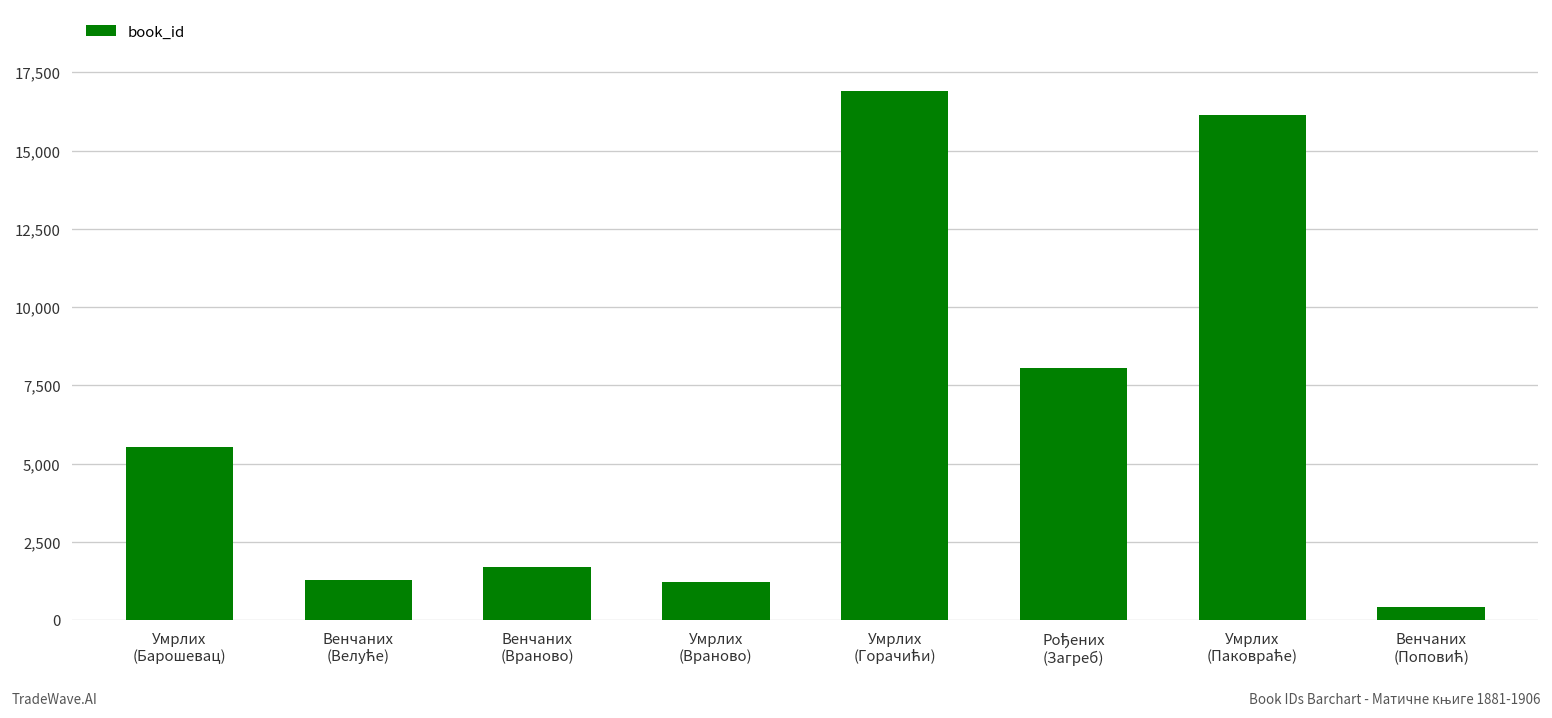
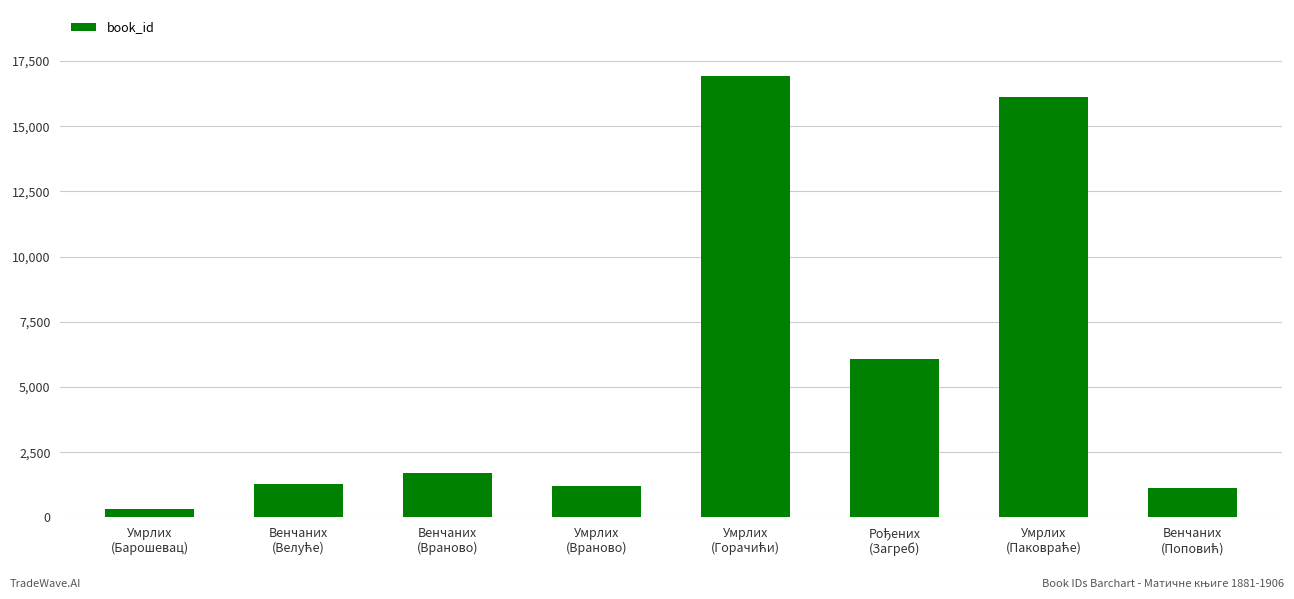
  {
-   "Умрлих (Барошевац)": "5,500",
+   "Умрлих (Барошевац)": "300",
    "Венчаних (Велуће)": "1,300",
    "Венчаних (Враново)": "1,700",
    "Умрлих (Враново)": "1,200",
    "Умрлих (Горачићи)": "16,900",
-   "Рођених (Загреб)": "8,000",
+   "Рођених (Загреб)": "6,100",
    "Умрлих (Паковраће)": "16,100",
-   "Венчаних (Поповић)": "400"
+   "Венчаних (Поповић)": "1,100"
  }
